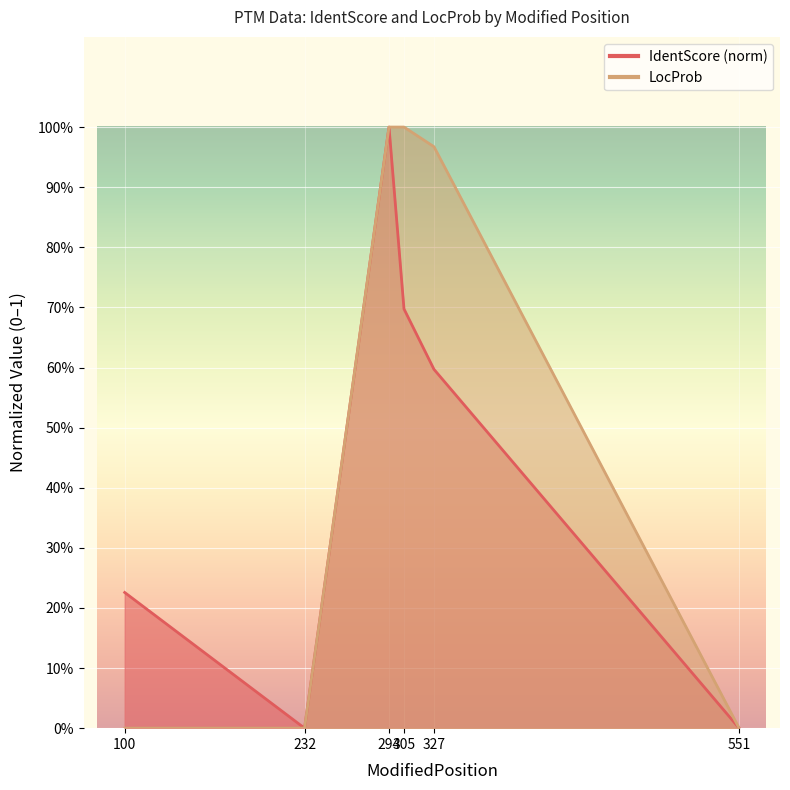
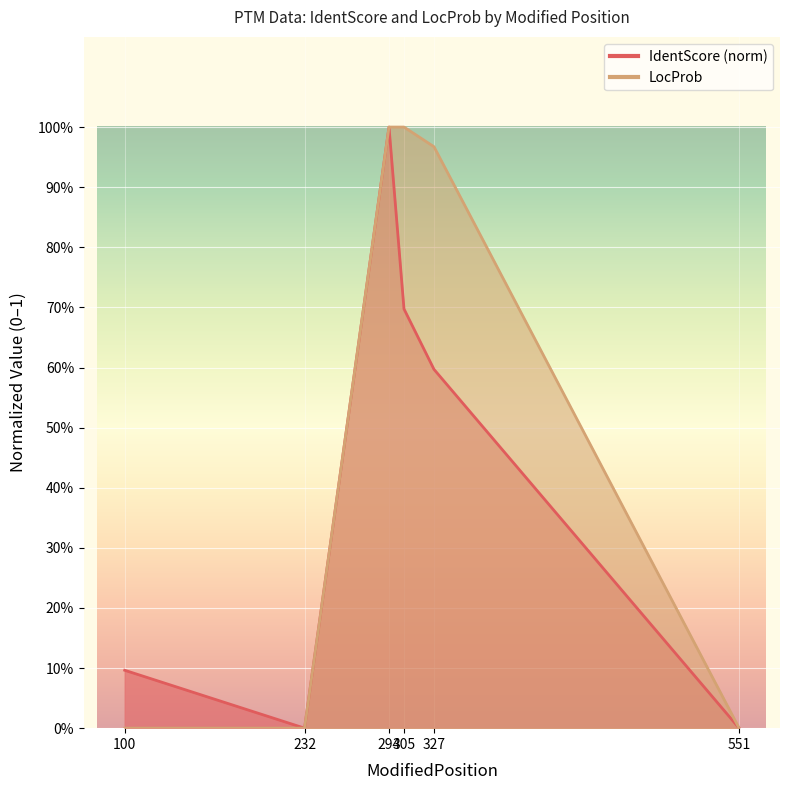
  {
    "IdentScore (norm)": {
-     "100": "23%",
+     "100": "10%",
      "327": "60%"
    },
    "LocProb": {
      "100": "0%",
      "327": "97%"
    }
  }
